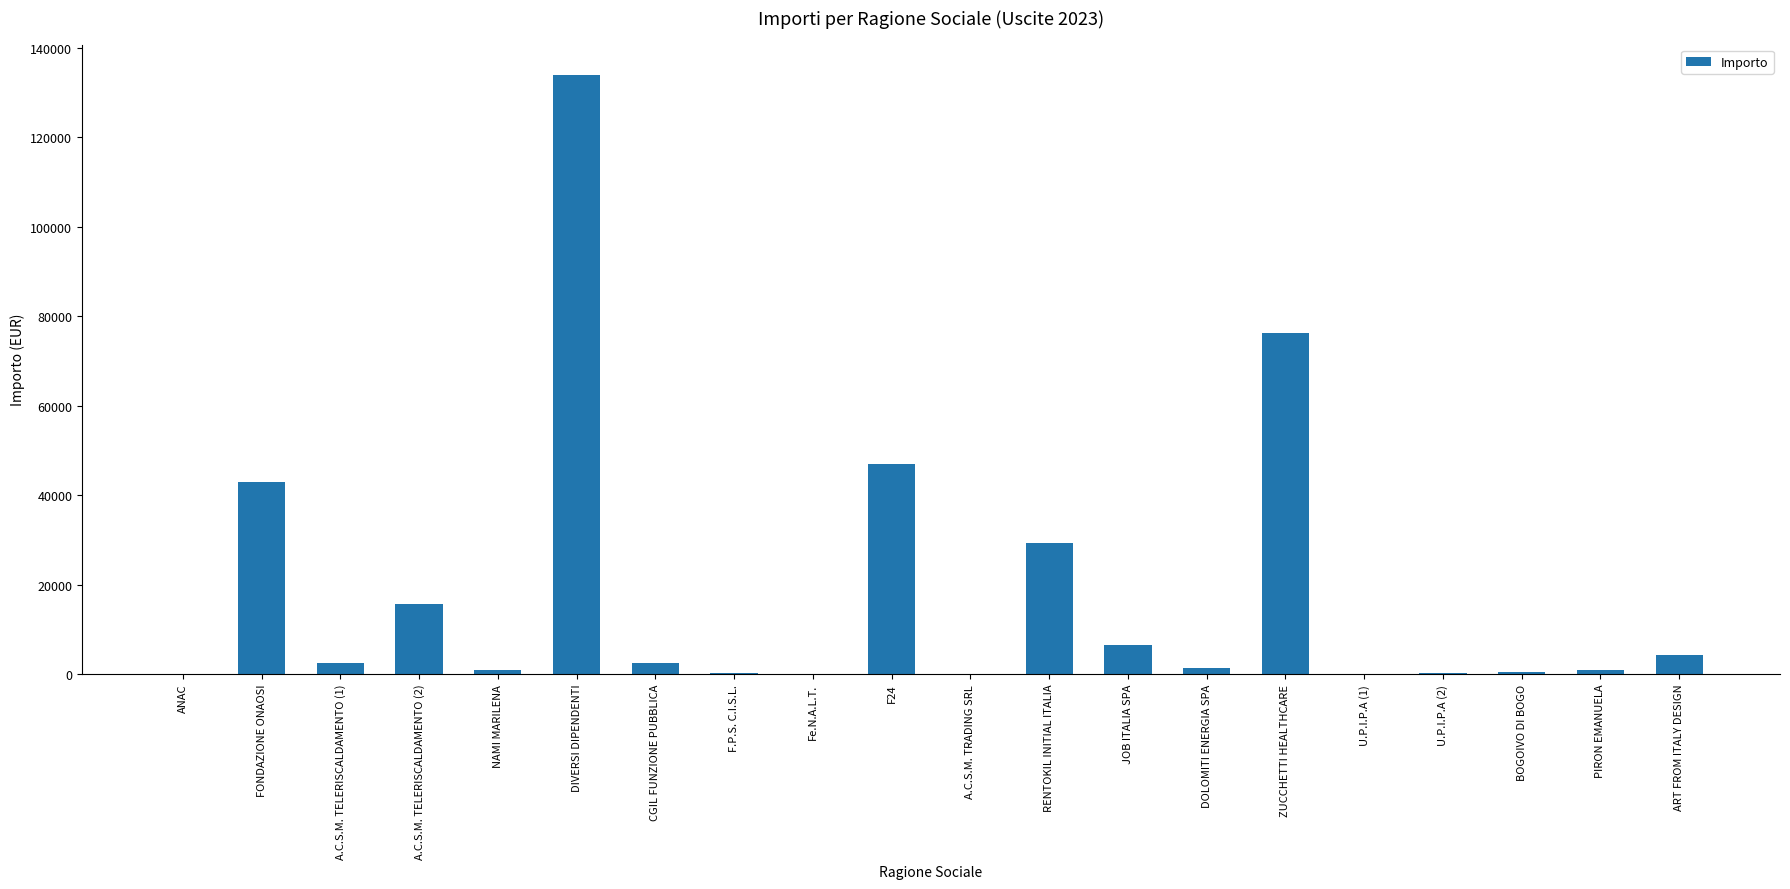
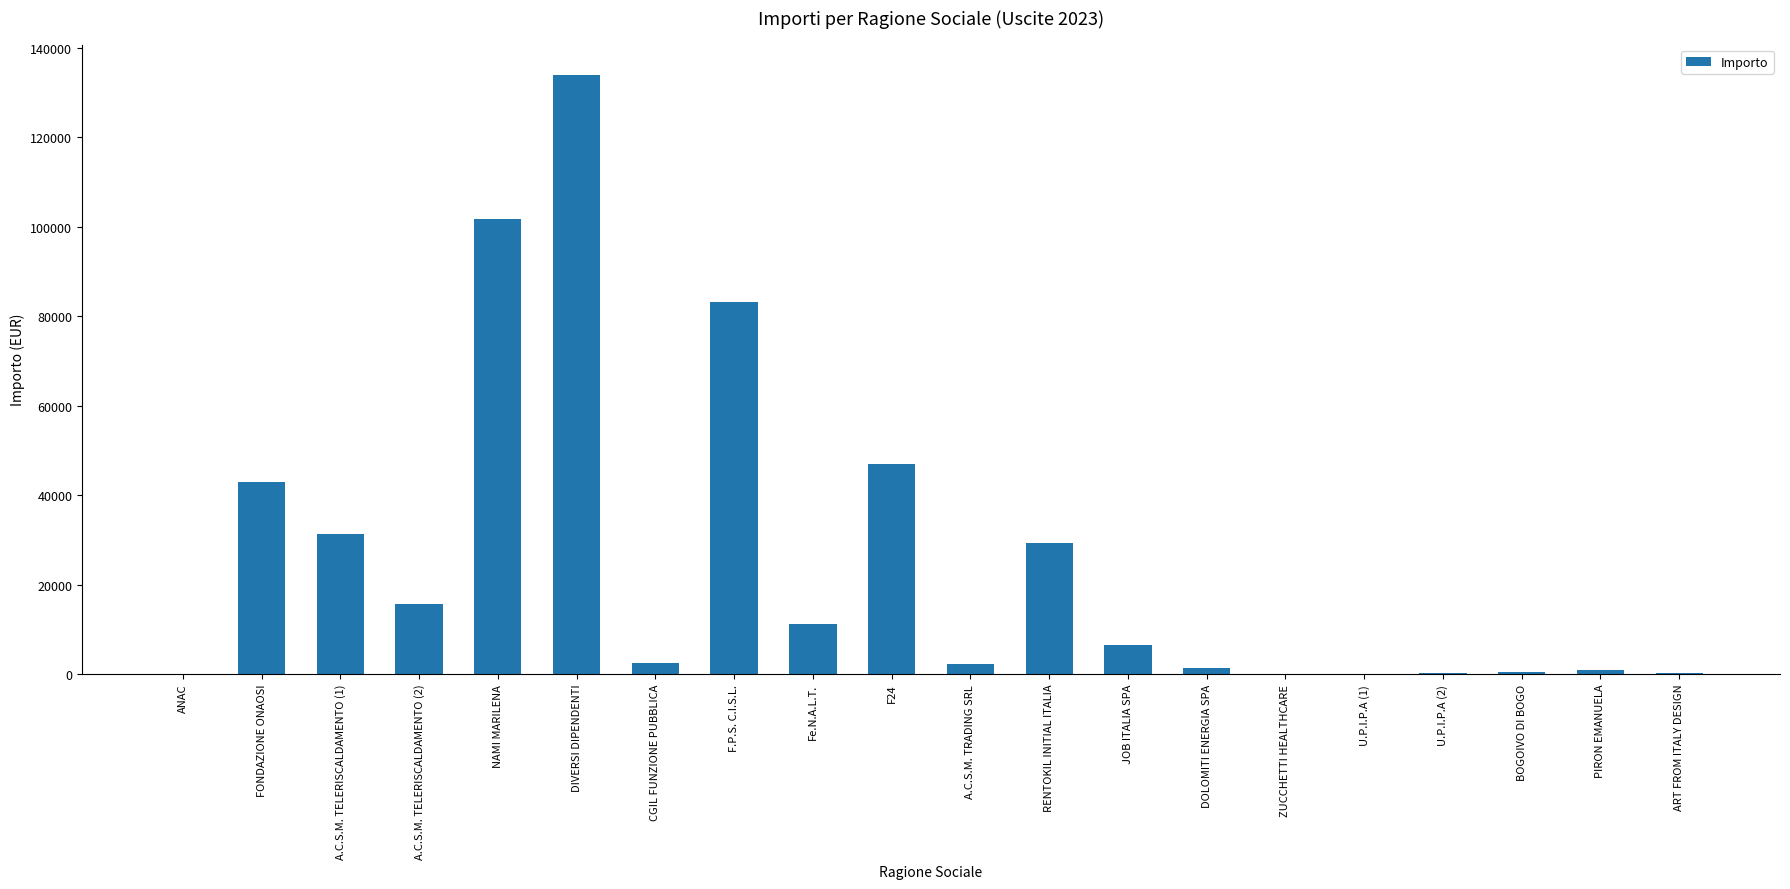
  {
    "FONDAZIONE ONAOSI": 43000,
-   "A.C.S.M. TELERISCALDAMENTO (1)": 3000,
+   "A.C.S.M. TELERISCALDAMENTO (1)": 31000,
    "A.C.S.M. TELERISCALDAMENTO (2)": 16000,
-   "NAMI MARILENA": 1000,
+   "NAMI MARILENA": 102000,
    "DIVERSI DIPENDENTI": 134000,
    "CGIL FUNZIONE PUBBLICA": 2000,
-   "F.P.S. C.I.S.L.": 0,
-   "Fe.N.A.L.T.": 0,
+   "F.P.S. C.I.S.L.": 83000,
+   "Fe.N.A.L.T.": 11000,
    "F24": 47000,
-   "A.C.S.M. TRADING SRL": 0,
+   "A.C.S.M. TRADING SRL": 2000,
    "RENTOKIL INITIAL ITALIA": 29000,
    "JOB ITALIA SPA": 6000,
    "DOLOMITI ENERGIA SPA": 1000,
-   "ZUCCHETTI HEALTHCARE": 76000,
+   "ZUCCHETTI HEALTHCARE": 0,
    "PIRON EMANUELA": 1000,
-   "ART FROM ITALY DESIGN": 4000
+   "ART FROM ITALY DESIGN": 0
  }
